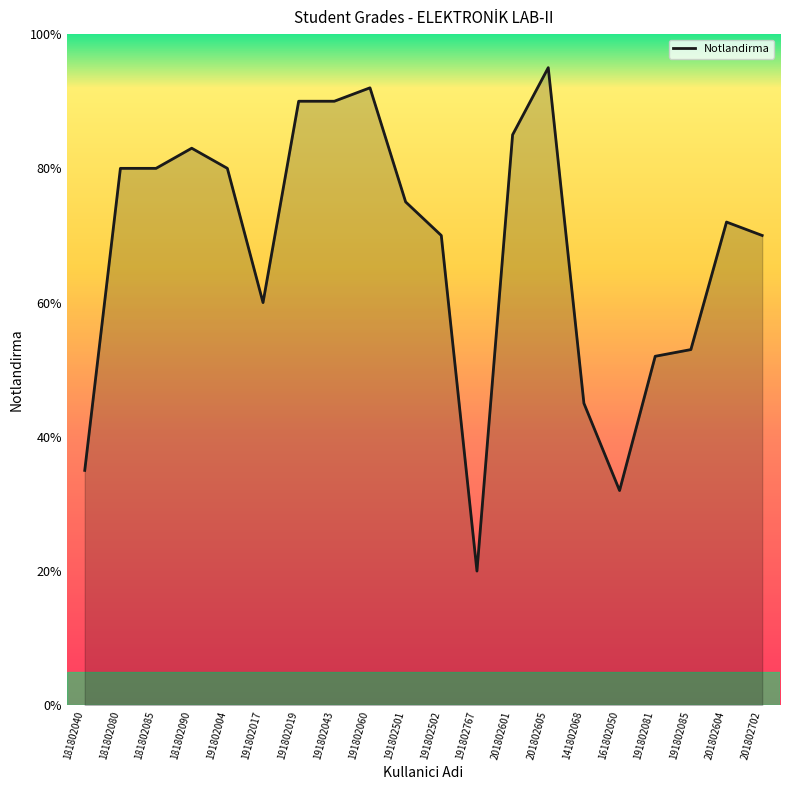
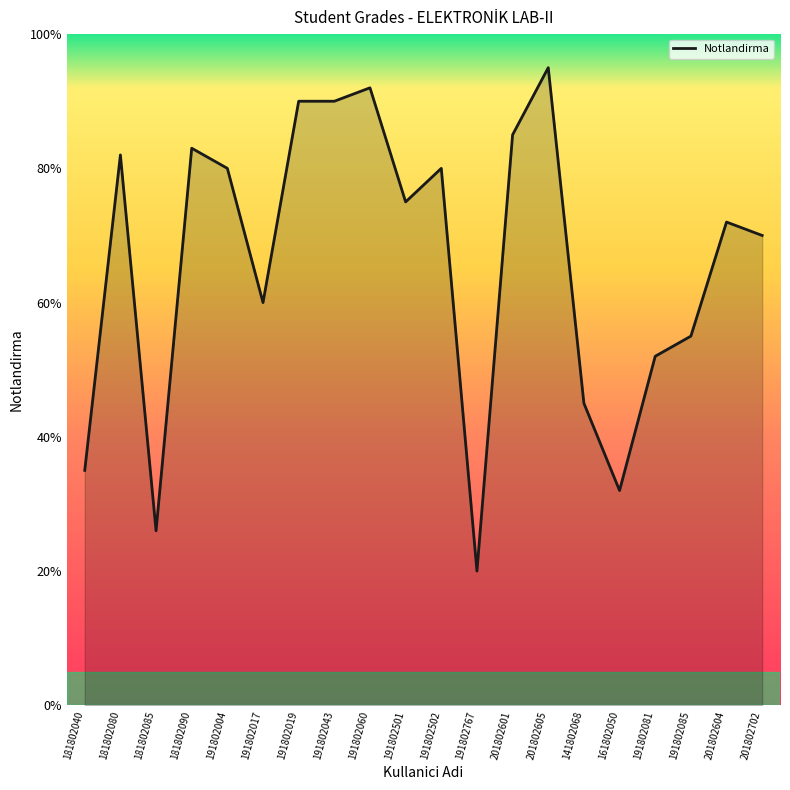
  {
    "181802040": "35%",
-   "181802080": "80%",
-   "181802085": "80%",
+   "181802080": "82%",
+   "181802085": "26%",
    "181802090": "83%",
    "191802004": "80%",
    "191802017": "60%",
    "191802019": "90%",
    "191802043": "90%",
    "191802060": "92%",
    "191802501": "75%",
-   "191802502": "70%",
+   "191802502": "80%",
    "191802767": "20%",
    "201802601": "85%",
    "201802605": "95%",
    "141802068": "45%",
    "161802050": "32%",
    "191802081": "52%",
-   "191802085": "53%",
+   "191802085": "55%",
    "201802604": "72%",
    "201802702": "70%"
  }
